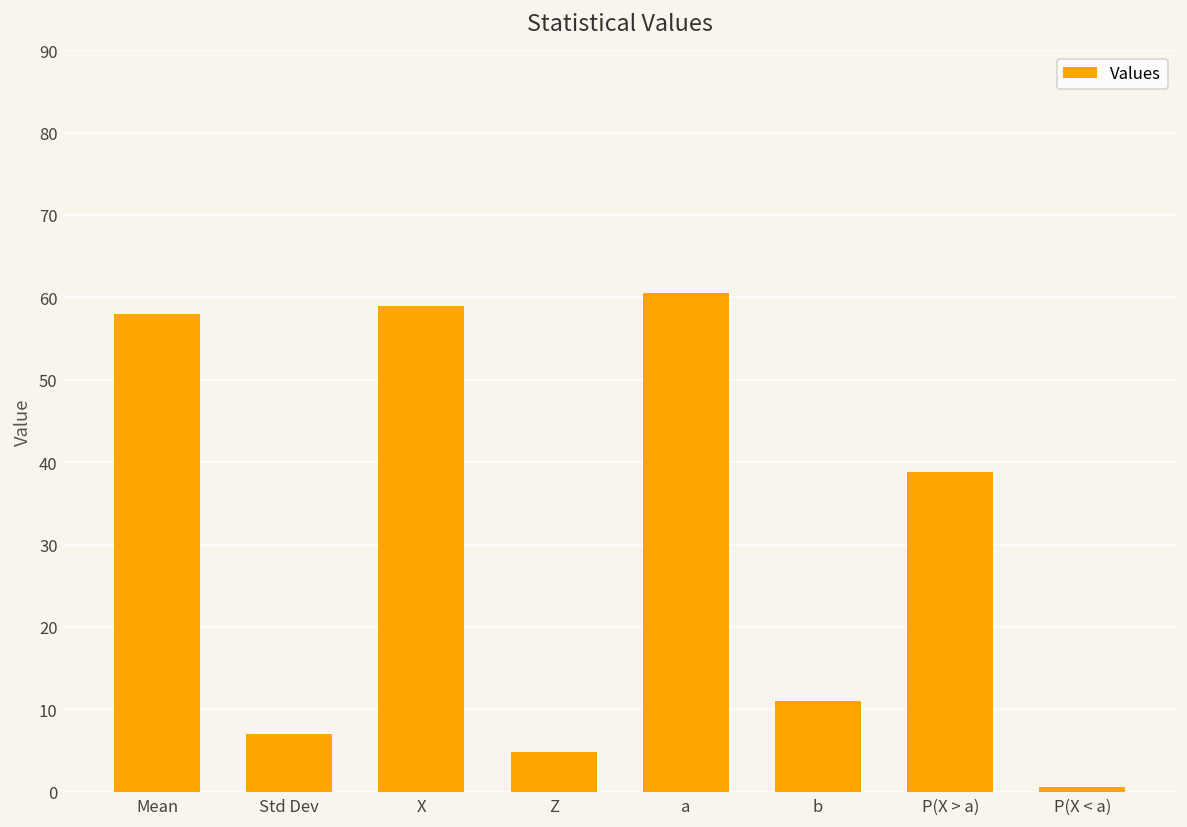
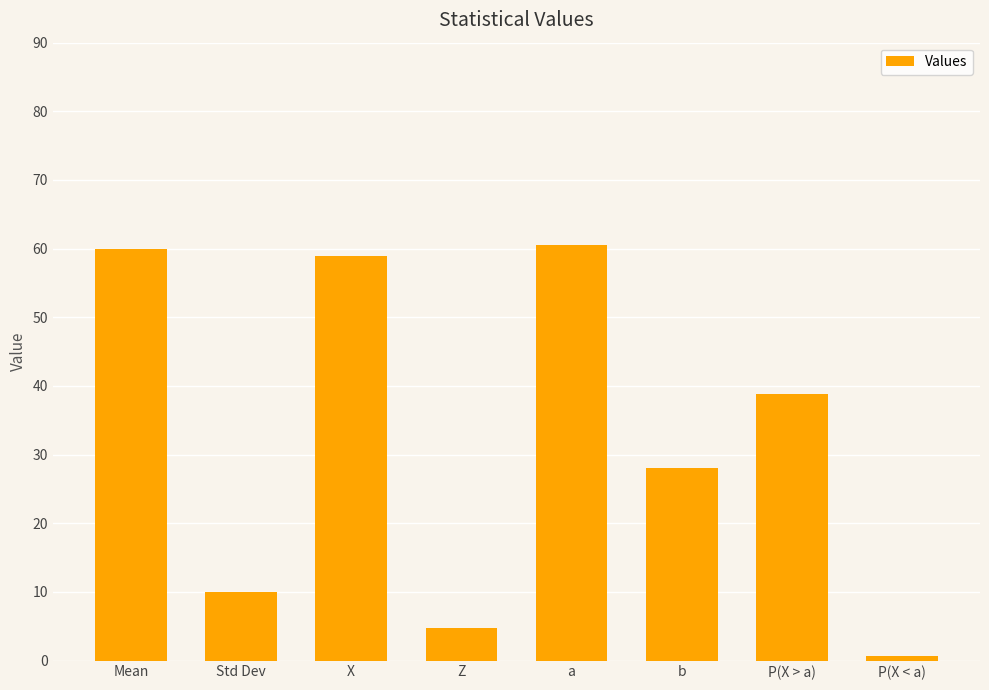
  {
-   "Mean": 58,
-   "Std Dev": 7,
+   "Mean": 60,
+   "Std Dev": 10,
    "X": 59,
    "Z": 5,
    "a": 60,
-   "b": 11,
+   "b": 28,
    "P(X > a)": 39,
    "P(X < a)": 1
  }
